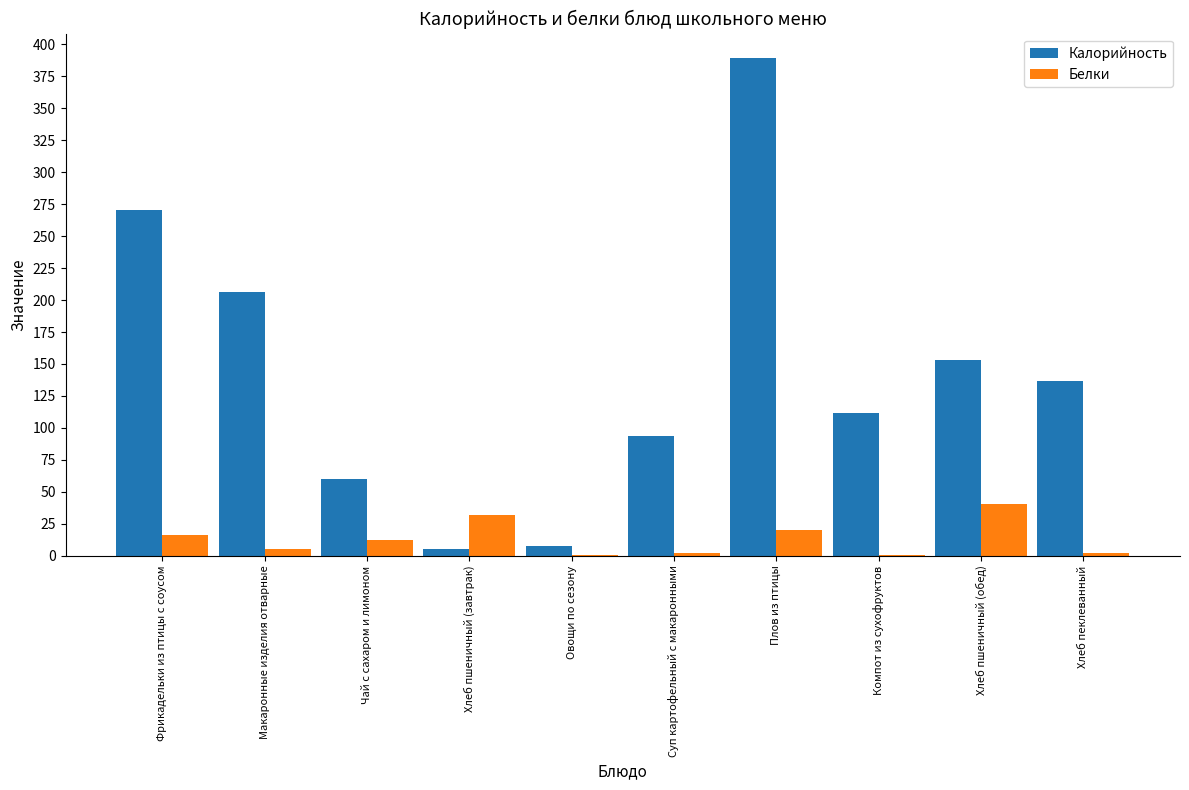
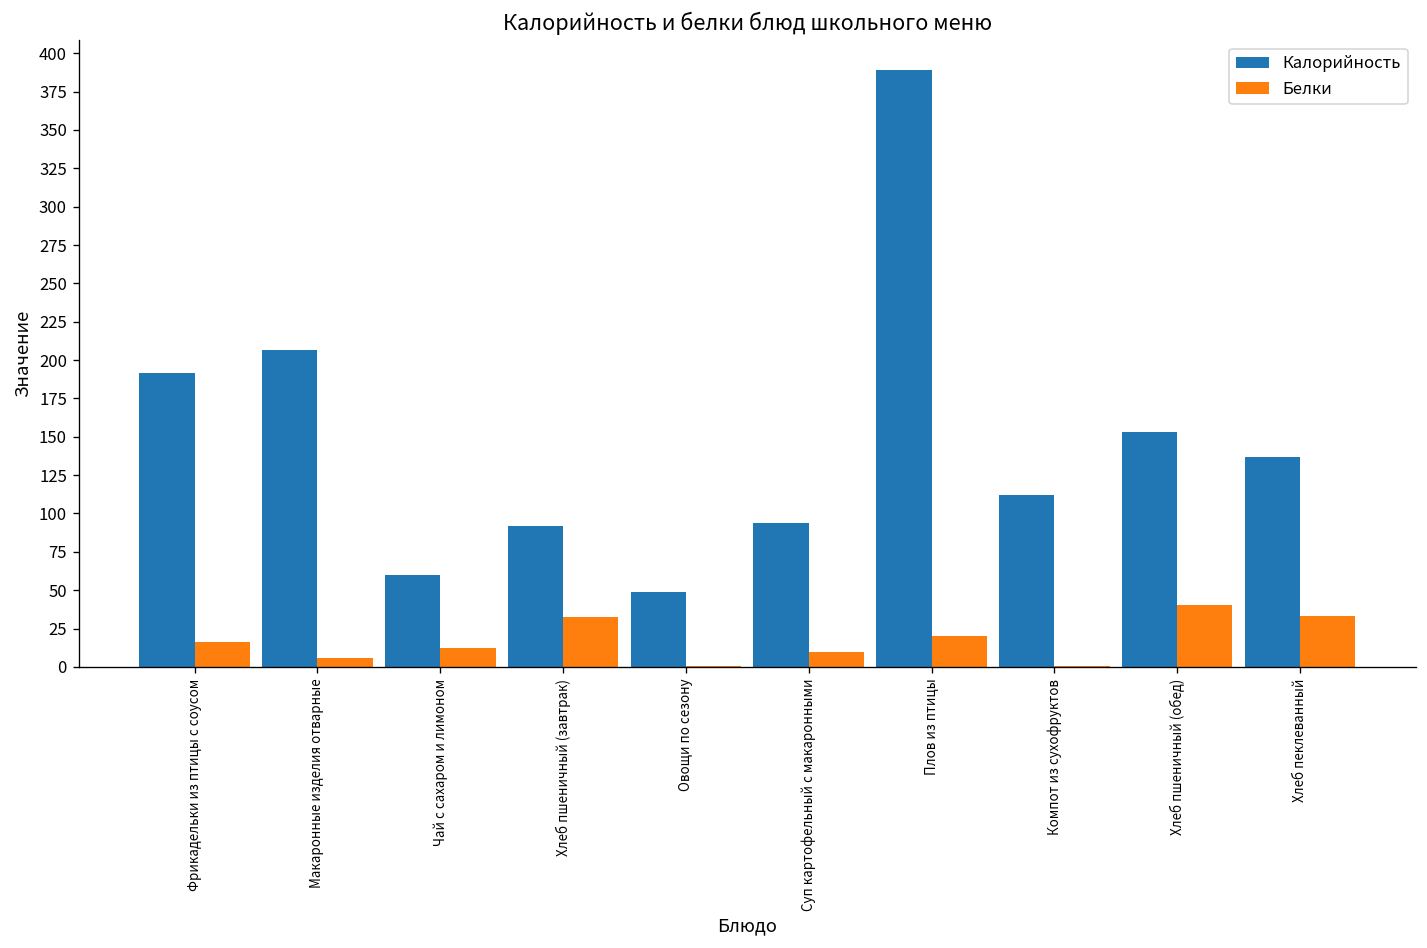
  {
    "Калорийность": {
-     "Фрикадельки из птицы с соусом": 271,
+     "Фрикадельки из птицы с соусом": 191,
      "Макаронные изделия отварные": 206,
      "Чай с сахаром и лимоном": 60,
-     "Хлеб пшеничный (завтрак)": 5,
-     "Овощи по сезону": 8,
+     "Хлеб пшеничный (завтрак)": 92,
+     "Овощи по сезону": 49,
      "Суп картофельный с макаронными": 94,
      "Плов из птицы": 389,
      "Компот из сухофруктов": 112,
      "Хлеб пшеничный (обед)": 153,
      "Хлеб пеклеванный": 137
    },
    "Белки": {
      "Фрикадельки из птицы с соусом": 16,
      "Макаронные изделия отварные": 6,
      "Чай с сахаром и лимоном": 13,
      "Хлеб пшеничный (завтрак)": 32,
-     "Суп картофельный с макаронными": 2,
+     "Суп картофельный с макаронными": 10,
      "Плов из птицы": 20,
      "Хлеб пшеничный (обед)": 40,
-     "Хлеб пеклеванный": 3
+     "Хлеб пеклеванный": 33
    }
  }
